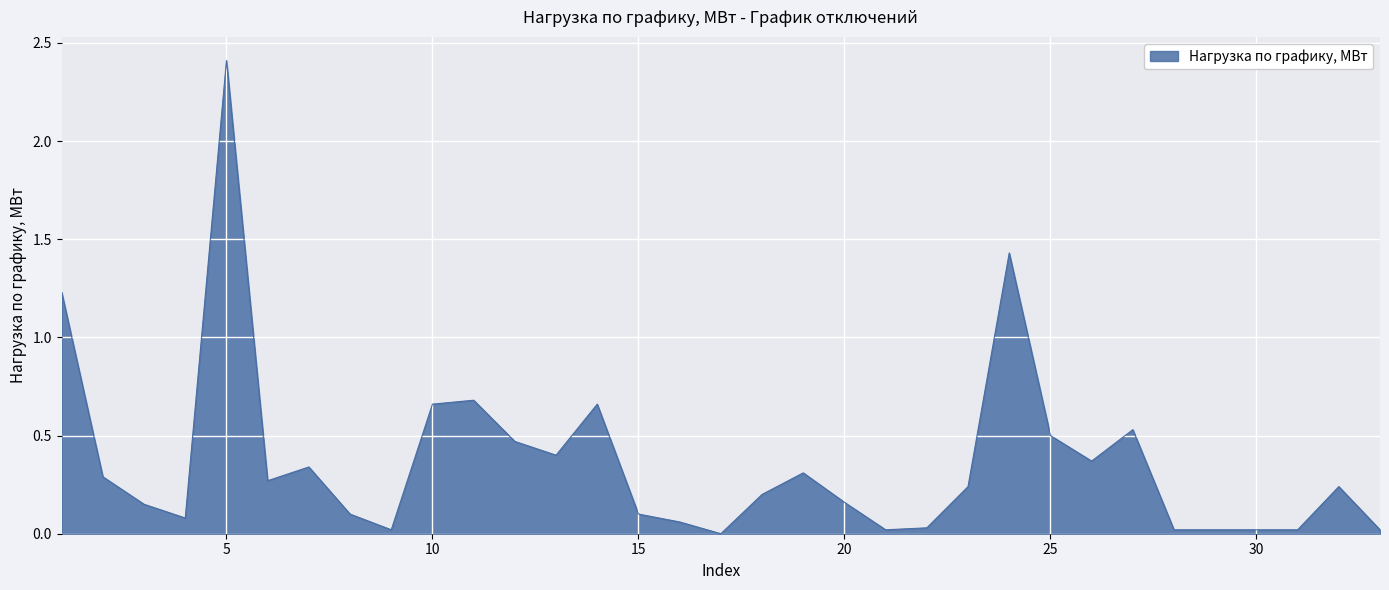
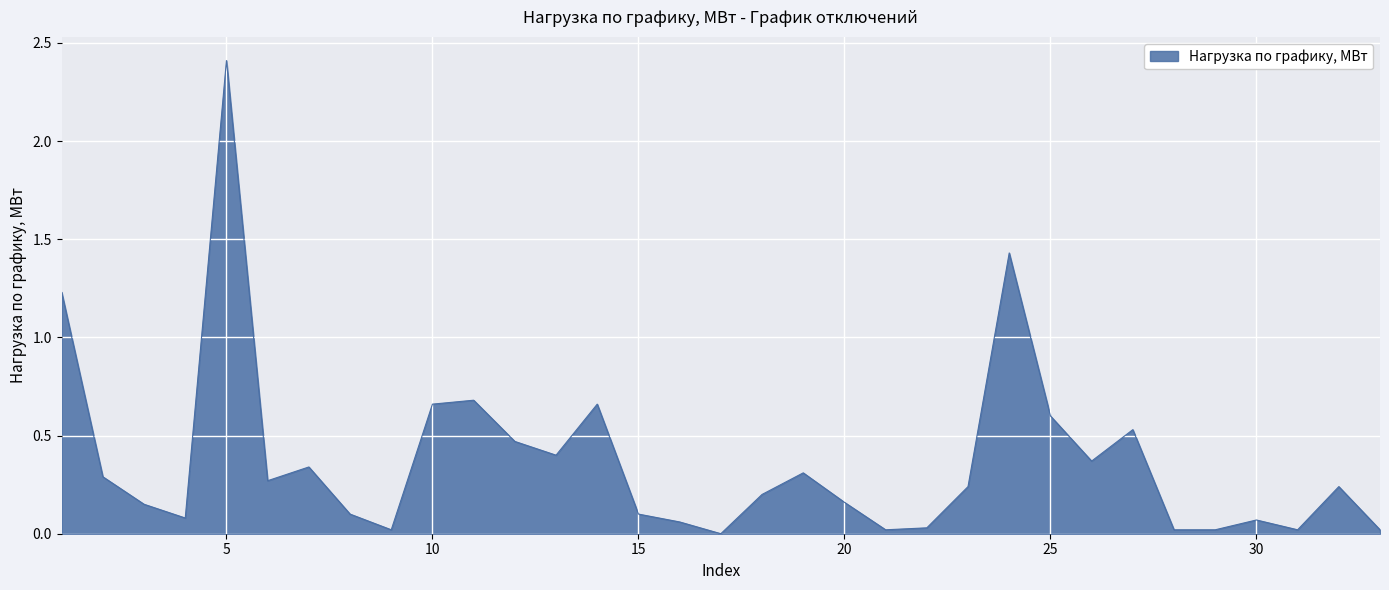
  {
    "5": 2.41,
    "10": 0.66,
    "15": 0.10,
    "20": 0.16,
-   "25": 0.5,
-   "30": 0.02
+   "25": 0.6,
+   "30": 0.07
  }
